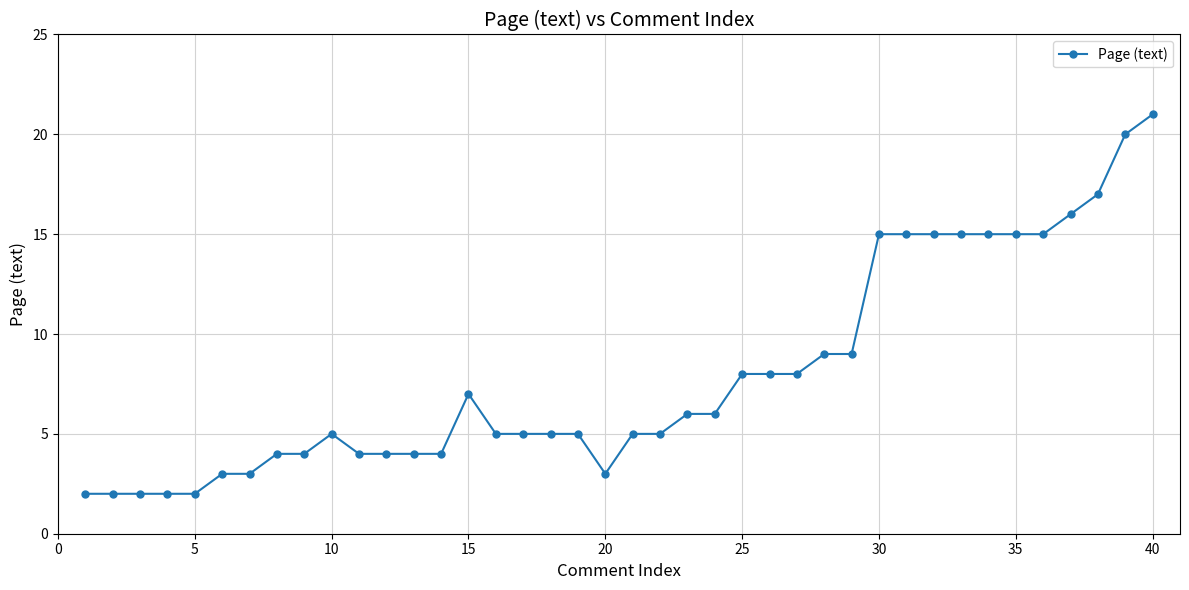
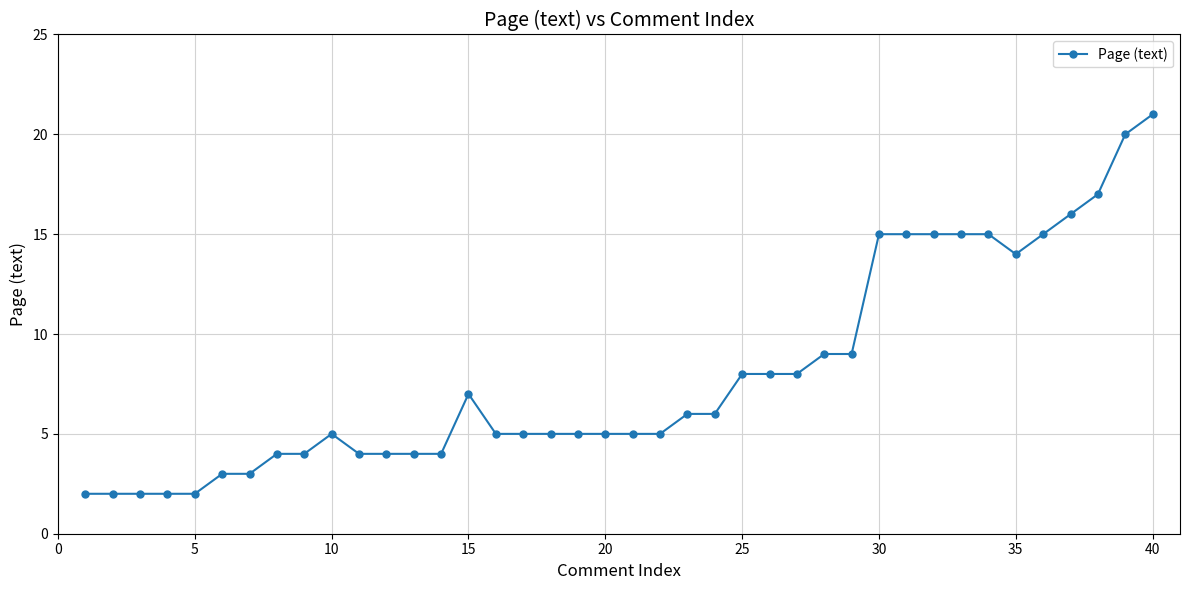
  {
    "5": 2,
    "10": 5,
    "15": 7,
-   "20": 3,
+   "20": 5,
    "25": 8,
    "30": 15,
-   "35": 15,
+   "35": 14,
    "40": 21
  }
